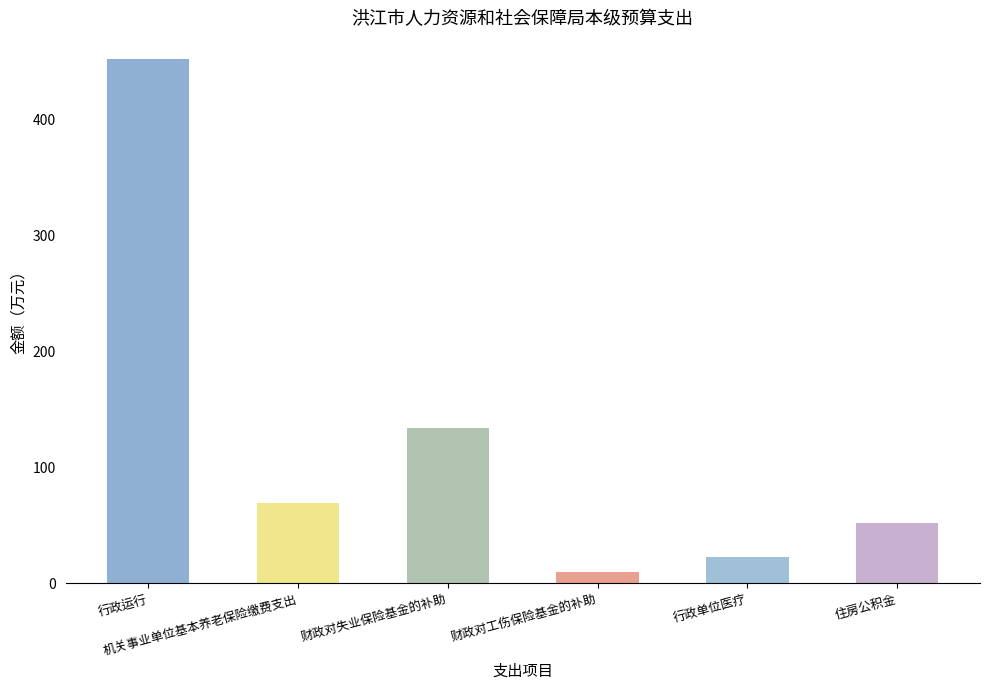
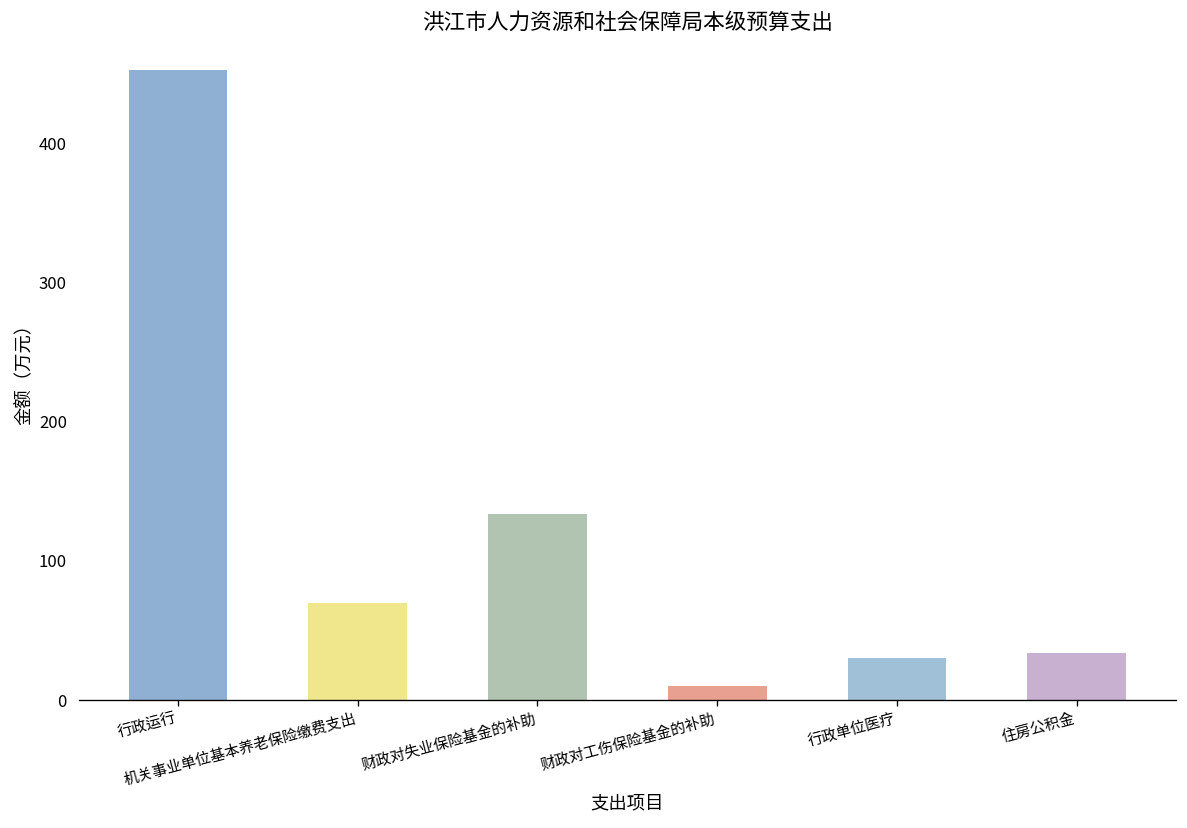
  {
    "行政运行": 453,
    "机关事业单位基本养老保险缴费支出": 70,
    "财政对失业保险基金的补助": 134,
    "财政对工伤保险基金的补助": 10,
-   "行政单位医疗": 22,
-   "住房公积金": 52
+   "行政单位医疗": 30,
+   "住房公积金": 34
  }
